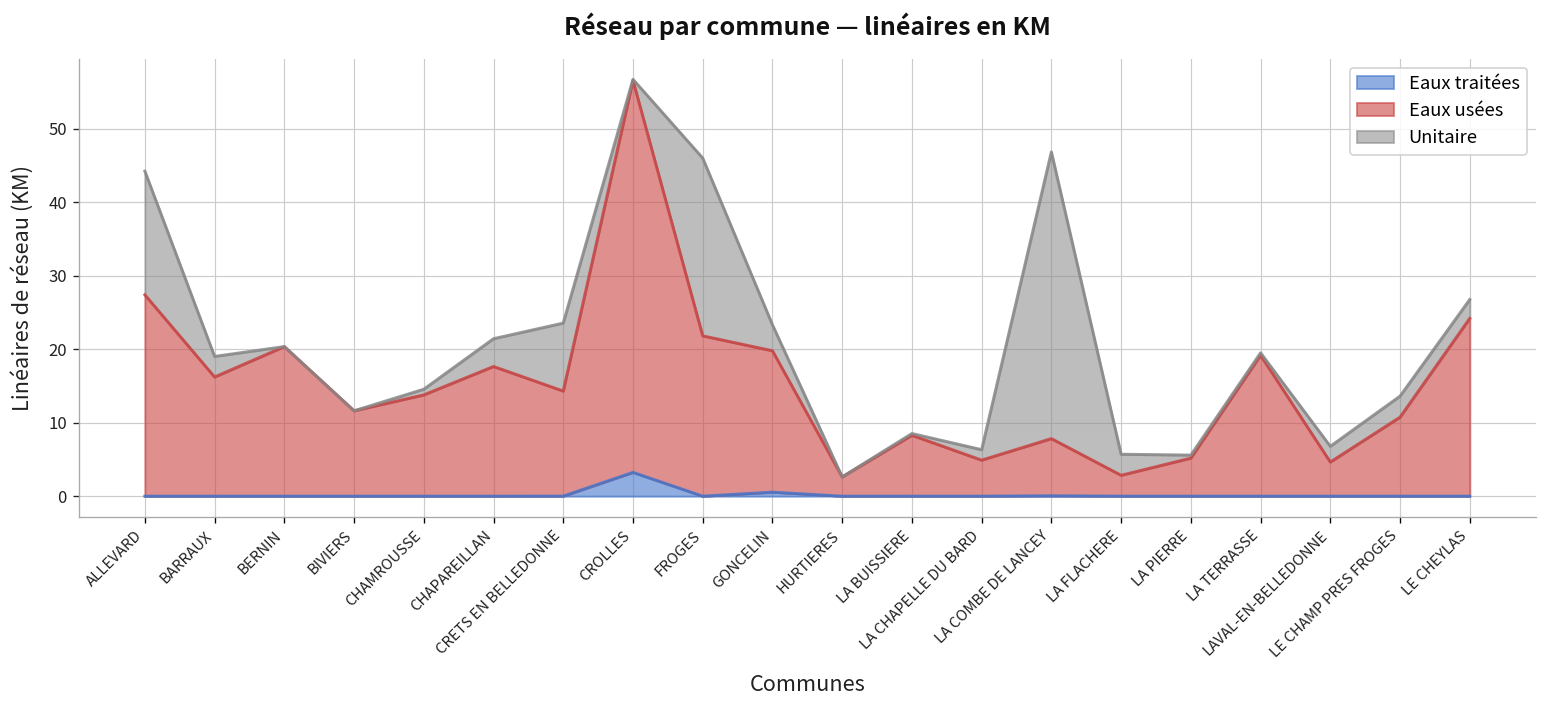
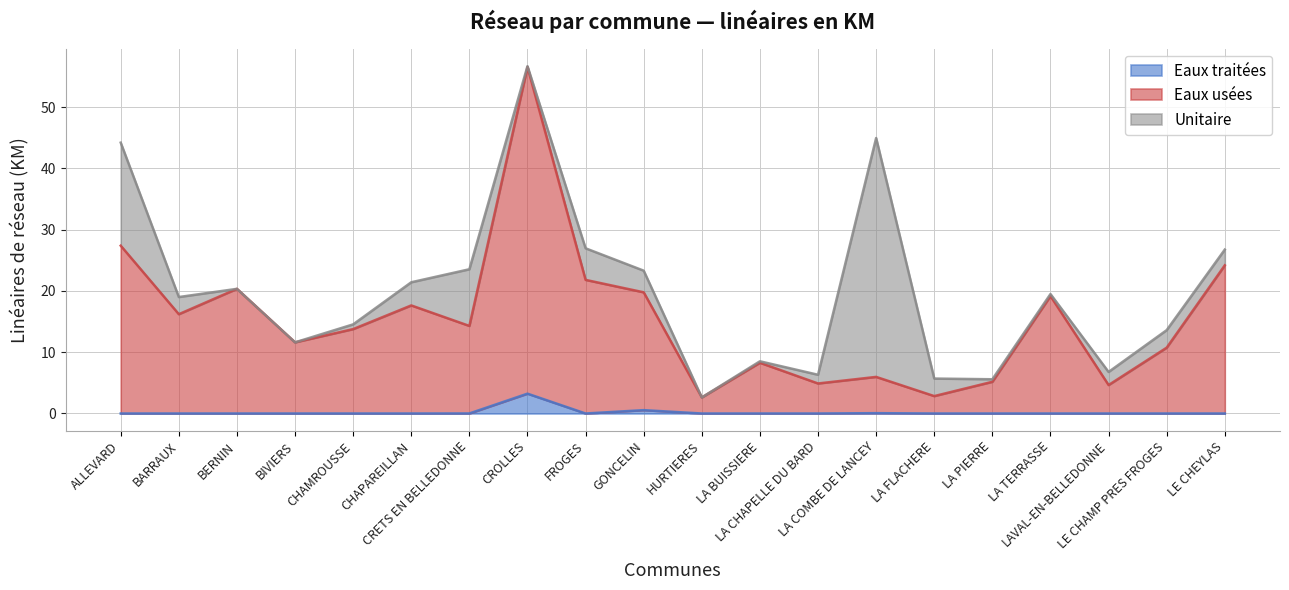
  {
    "Eaux traitées": {
      "ALLEVARD": 0,
      "BARRAUX": 0,
      "BERNIN": 0,
      "BIVIERS": 0,
      "CHAMROUSSE": 0,
      "CHAPAREILLAN": 0,
      "CRETS EN BELLEDONNE": 0,
      "CROLLES": 3,
      "FROGES": 0,
      "GONCELIN": 1,
      "HURTIERES": 0,
      "LA BUISSIERE": 0,
      "LA CHAPELLE DU BARD": 0,
      "LA COMBE DE LANCEY": 0,
      "LA FLACHERE": 0,
      "LA PIERRE": 0,
      "LA TERRASSE": 0,
      "LAVAL-EN-BELLEDONNE": 0,
      "LE CHAMP PRES FROGES": 0,
      "LE CHEYLAS": 0
    },
    "Eaux usées": {
      "ALLEVARD": 27,
      "BARRAUX": 16,
      "CHAMROUSSE": 14,
      "CHAPAREILLAN": 18,
      "CRETS EN BELLEDONNE": 14,
      "FROGES": 22,
      "GONCELIN": 19,
      "LA CHAPELLE DU BARD": 5,
-     "LA COMBE DE LANCEY": 8,
+     "LA COMBE DE LANCEY": 6,
      "LA FLACHERE": 3,
      "LAVAL-EN-BELLEDONNE": 5,
      "LE CHAMP PRES FROGES": 11,
      "LE CHEYLAS": 24
    },
    "Unitaire": {
      "ALLEVARD": 17,
      "BARRAUX": 3,
      "CHAMROUSSE": 1,
      "CHAPAREILLAN": 4,
      "CRETS EN BELLEDONNE": 9,
-     "FROGES": 24,
+     "FROGES": 5,
      "GONCELIN": 4,
      "LA CHAPELLE DU BARD": 1,
      "LA COMBE DE LANCEY": 39,
      "LA FLACHERE": 3,
      "LAVAL-EN-BELLEDONNE": 2,
      "LE CHAMP PRES FROGES": 3,
      "LE CHEYLAS": 3
    }
  }
